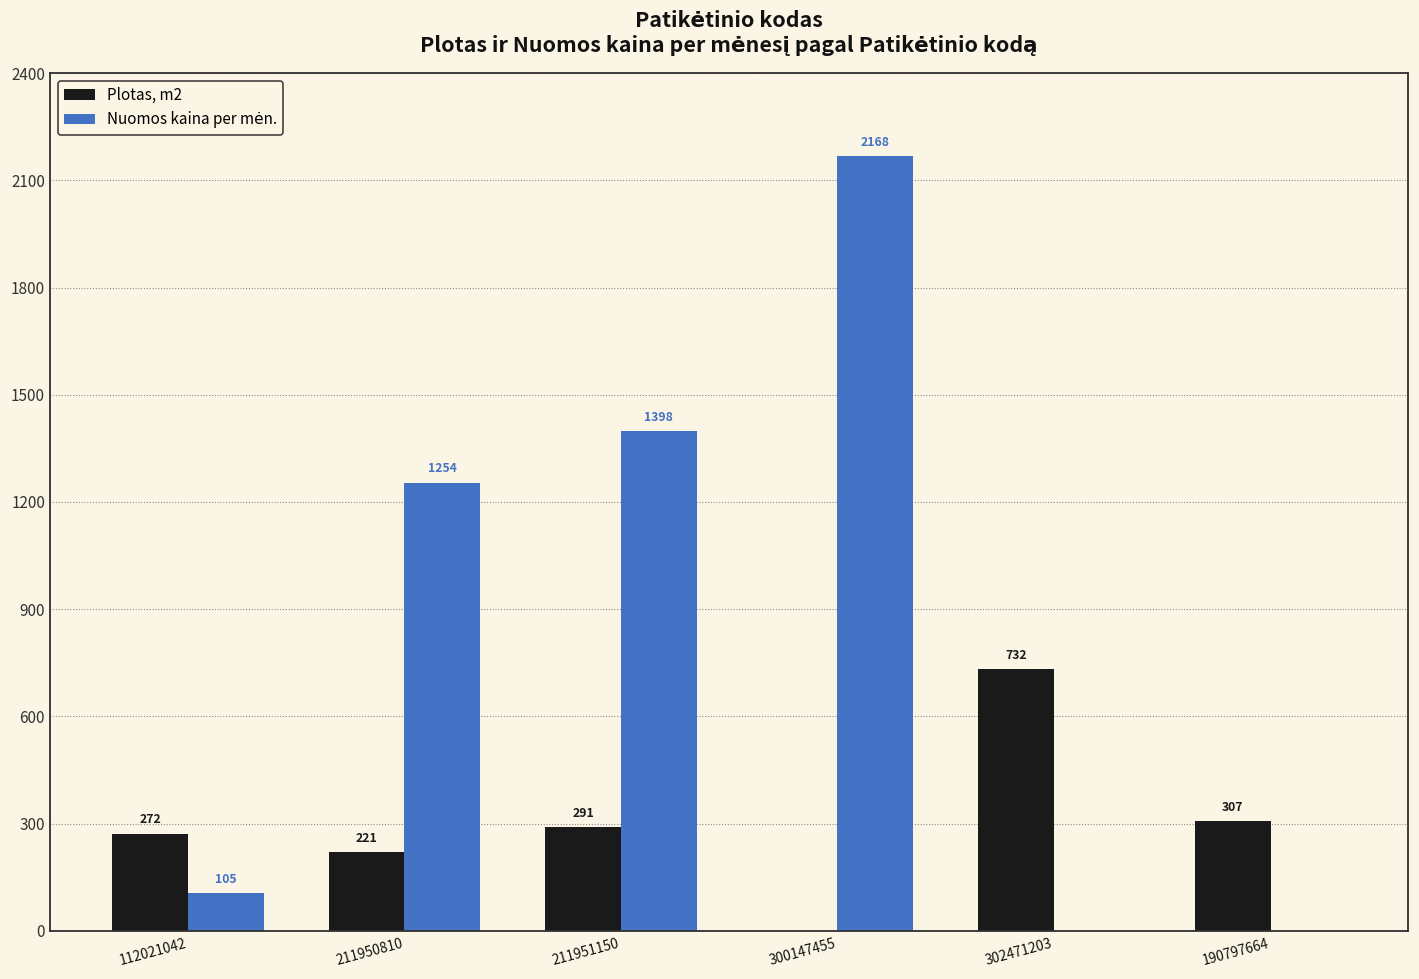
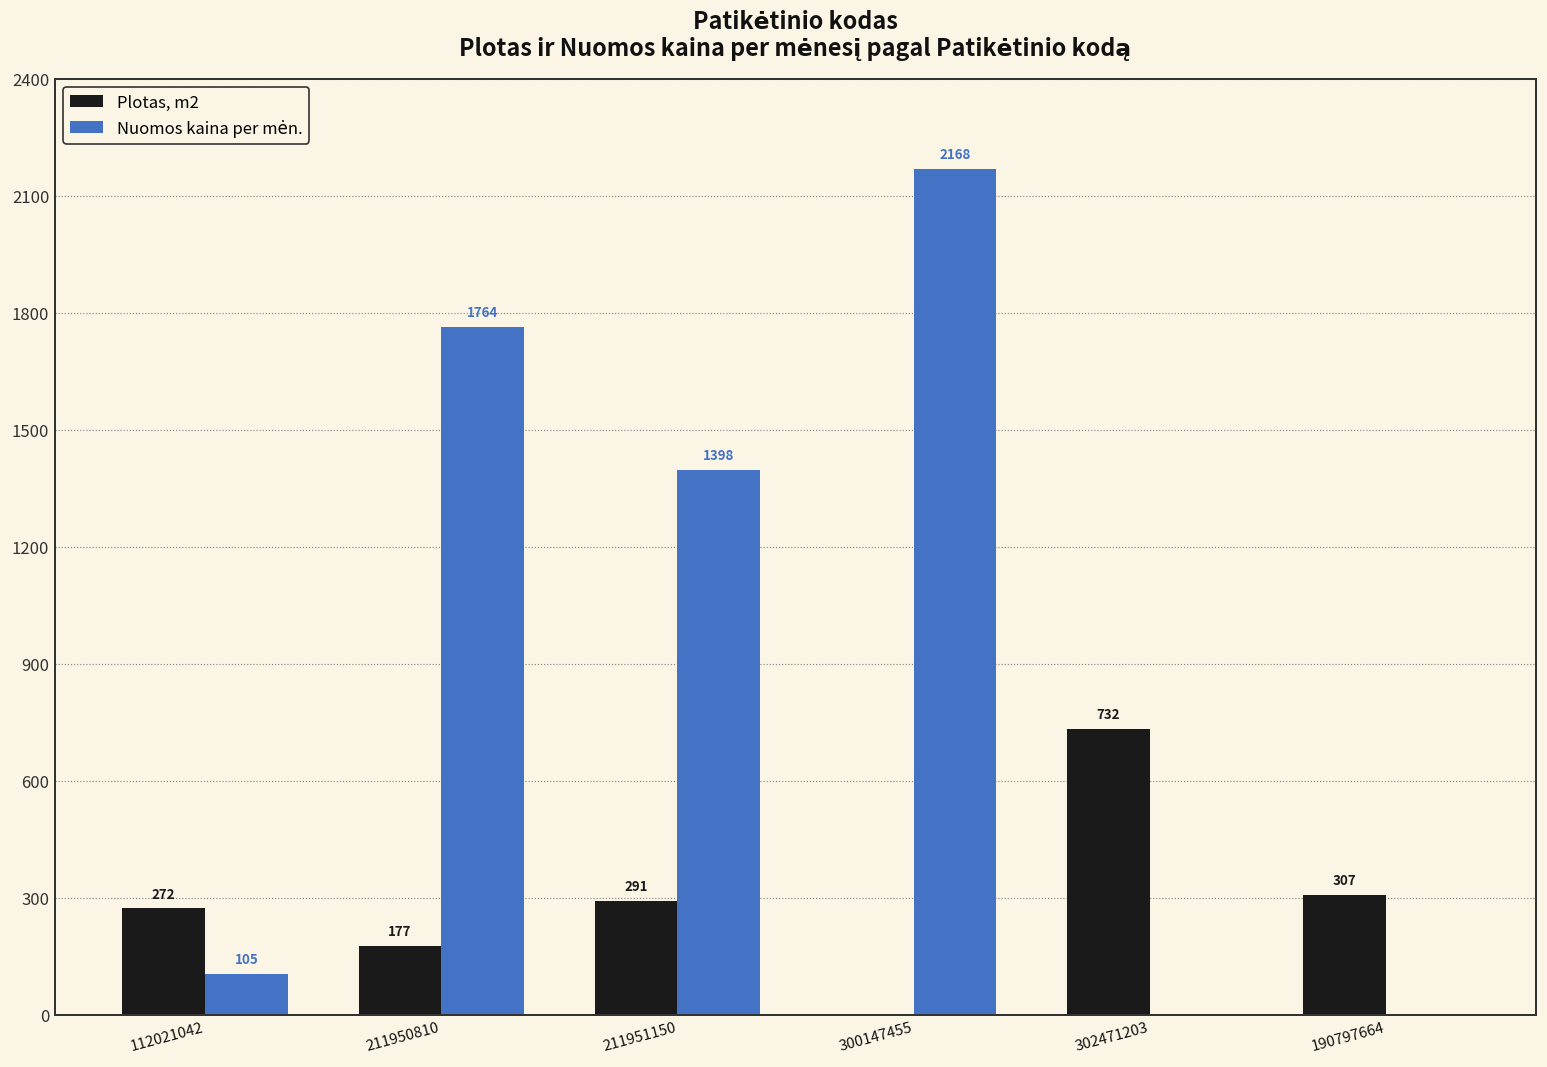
  {
    "Plotas, m2": {
      "112021042": 272,
-     "211950810": 221,
+     "211950810": 177,
      "211951150": 291,
      "302471203": 732,
      "190797664": 307
    },
    "Nuomos kaina per mėn.": {
      "112021042": 105,
-     "211950810": 1254,
+     "211950810": 1764,
      "211951150": 1398,
      "300147455": 2168
    }
  }
